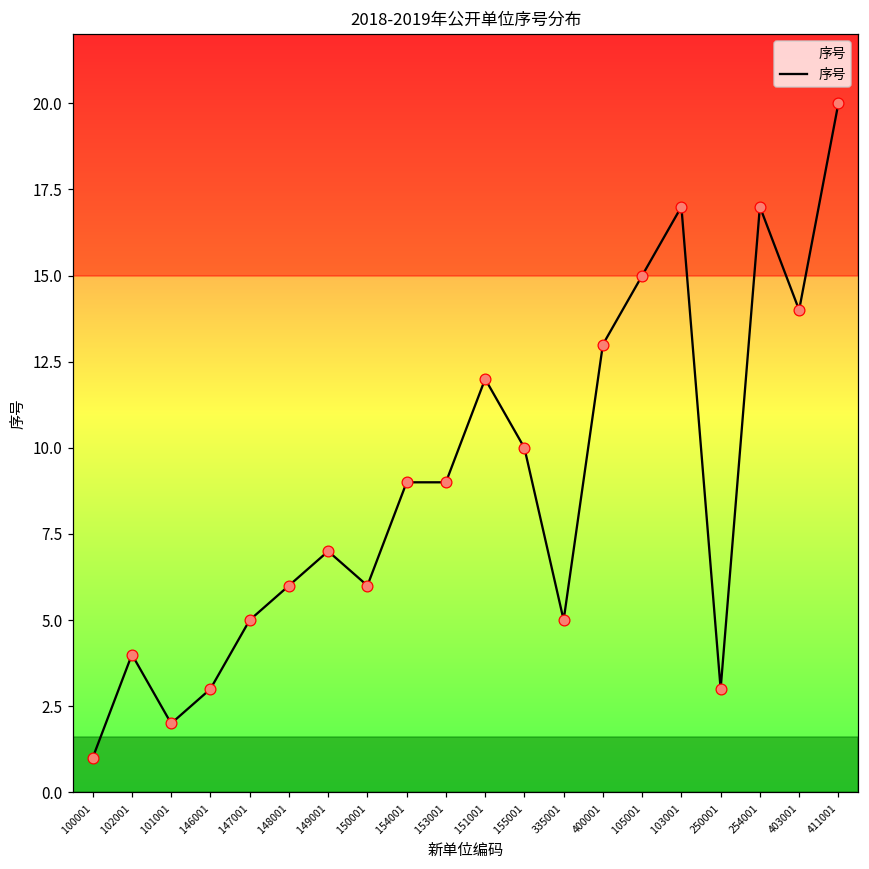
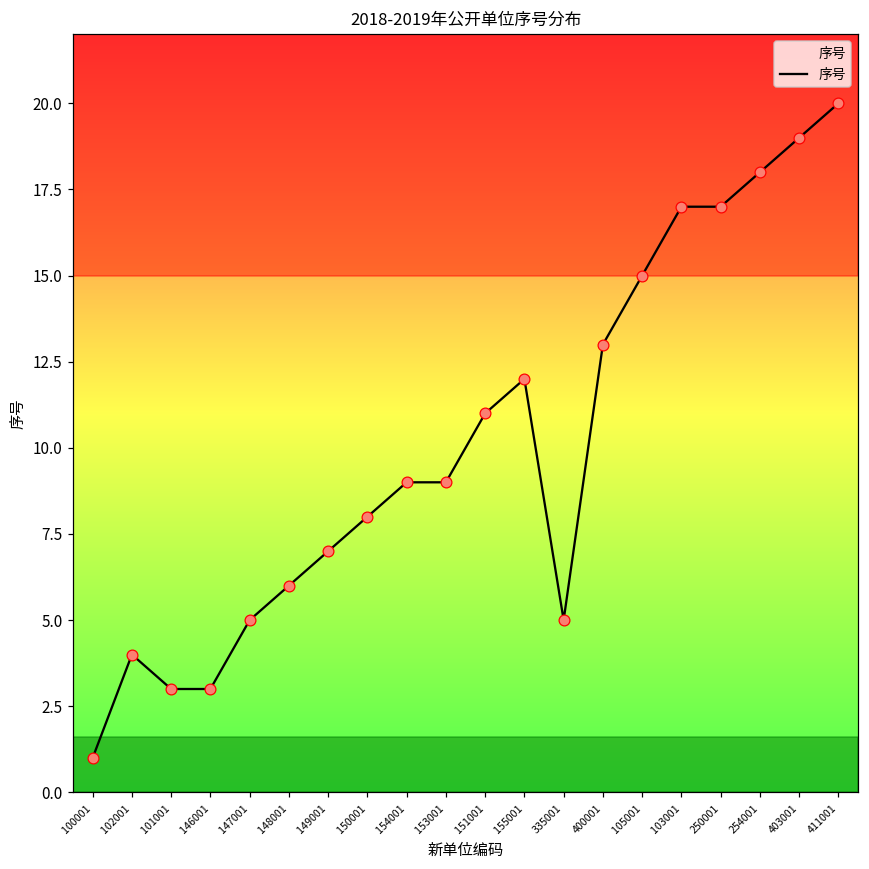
  {
    "102001": 4,
-   "101001": 2,
+   "101001": 3,
    "146001": 3,
    "147001": 5,
    "148001": 6,
    "149001": 7,
-   "150001": 6,
+   "150001": 8,
    "154001": 9,
    "153001": 9,
-   "151001": 12,
-   "155001": 10,
+   "151001": 11,
+   "155001": 12,
    "335001": 5,
    "400001": 13,
    "105001": 15,
    "103001": 17,
-   "250001": 3,
-   "254001": 17,
-   "403001": 14,
+   "250001": 17,
+   "254001": 18,
+   "403001": 19,
    "411001": 20
  }
